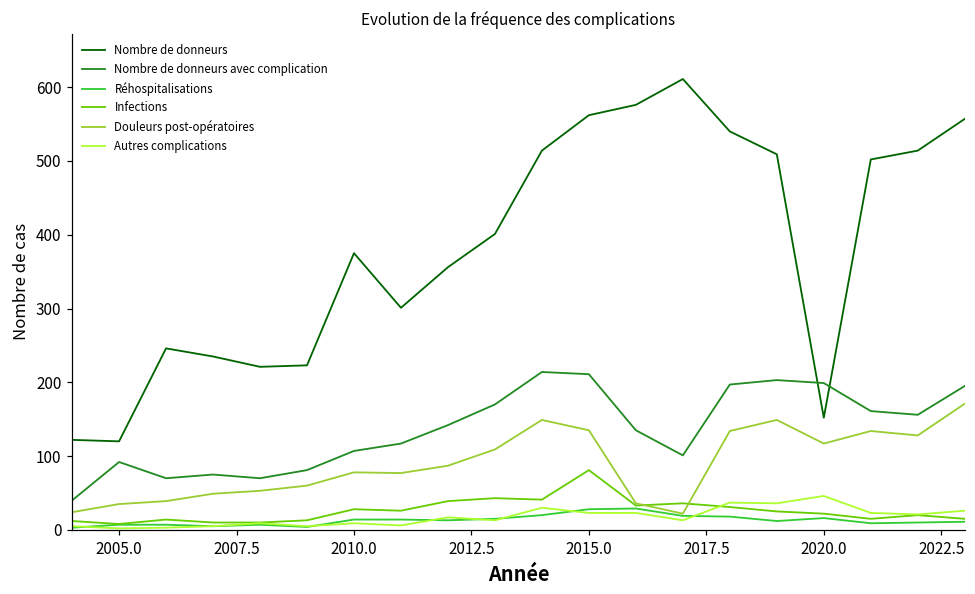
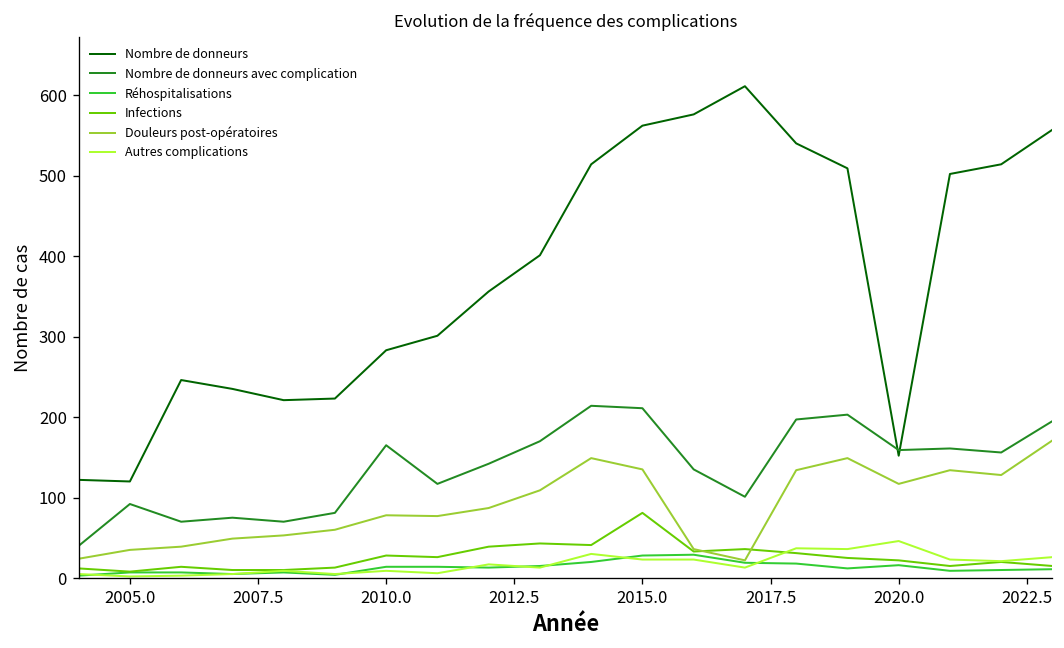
  {
    "Nombre de donneurs": {
      "2005.0": 120,
-     "2010.0": 380,
+     "2010.0": 280,
      "2015.0": 560,
      "2020.0": 150
    },
    "Nombre de donneurs avec complication": {
      "2005.0": 90,
-     "2010.0": 110,
+     "2010.0": 170,
      "2015.0": 210,
-     "2020.0": 200
+     "2020.0": 160
    },
    "Réhospitalisations": {
      "2010.0": 10,
      "2015.0": 30,
      "2020.0": 20
    },
    "Infections": {
      "2010.0": 30,
      "2015.0": 80,
      "2020.0": 20
    }
  }
